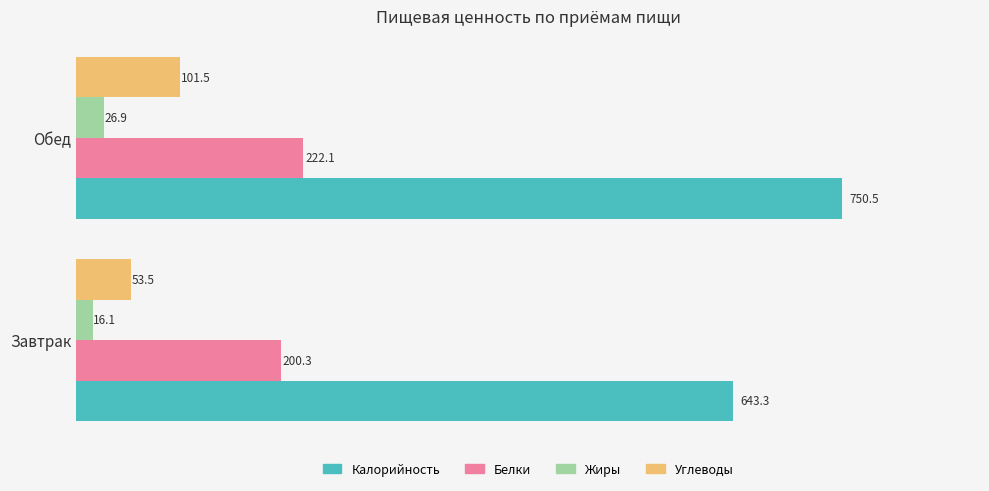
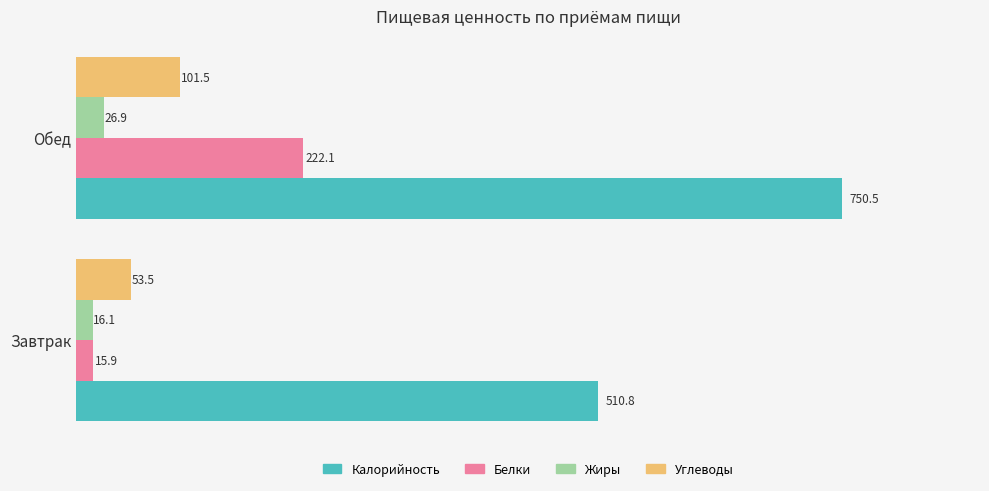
  {
    "Калорийность": {
      "Обед": 750.5,
-     "Завтрак": 643.3
+     "Завтрак": 510.8
    },
    "Белки": {
      "Обед": 222.1,
-     "Завтрак": 200.3
+     "Завтрак": 15.9
    },
    "Жиры": {
      "Обед": 26.9,
      "Завтрак": 16.1
    },
    "Углеводы": {
      "Обед": 101.5,
      "Завтрак": 53.5
    }
  }
